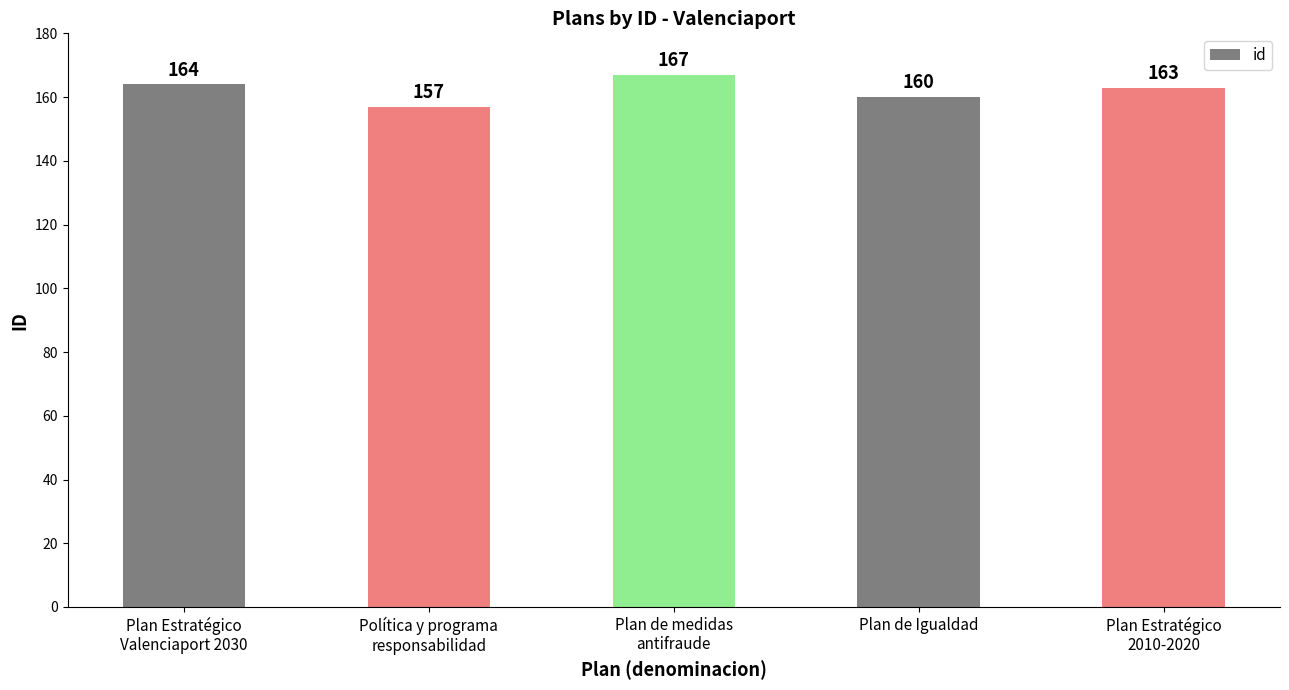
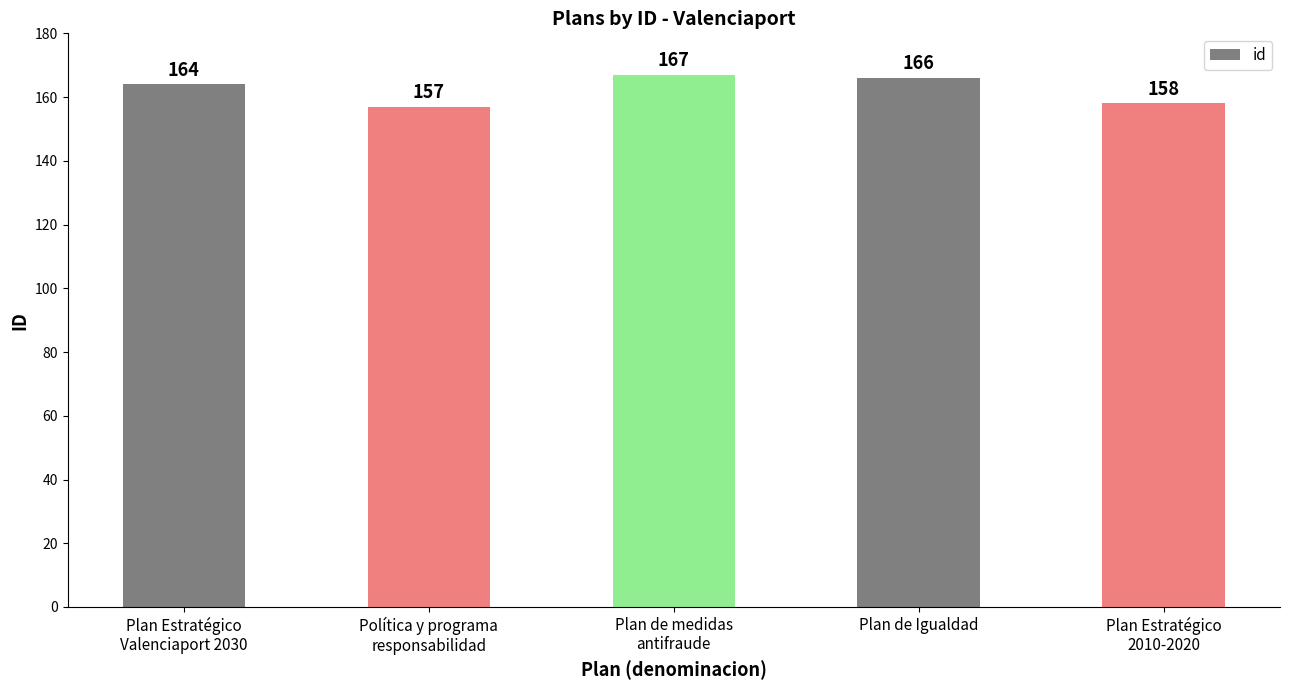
  {
    "Plan Estratégico Valenciaport 2030": 164,
    "Política y programa responsabilidad": 157,
    "Plan de medidas antifraude": 167,
-   "Plan de Igualdad": 160,
-   "Plan Estratégico 2010-2020": 163
+   "Plan de Igualdad": 166,
+   "Plan Estratégico 2010-2020": 158
  }
